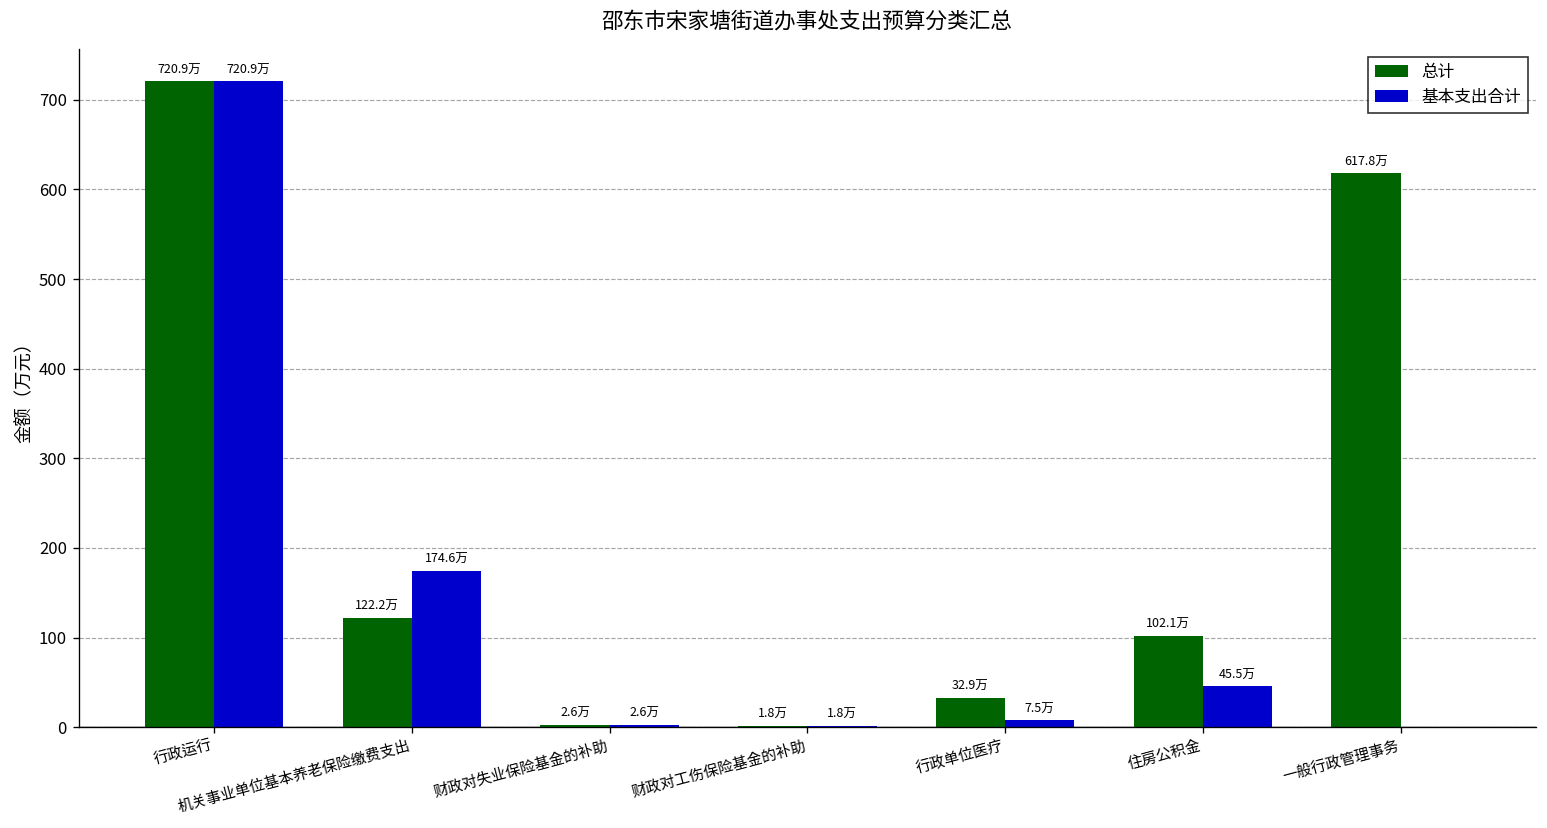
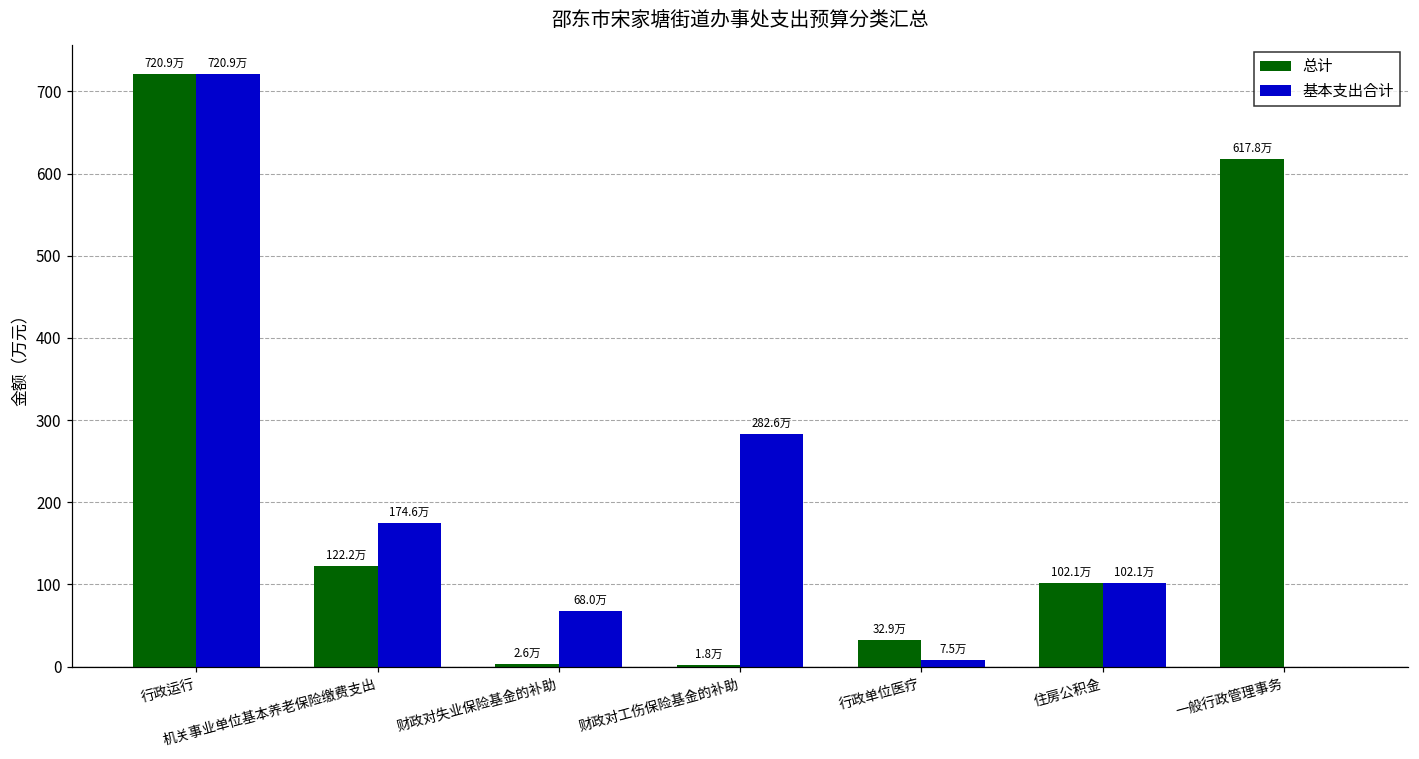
  {
    "总计": {
      "行政运行": "720.9万",
      "机关事业单位基本养老保险缴费支出": "122.2万",
      "财政对失业保险基金的补助": "2.6万",
      "财政对工伤保险基金的补助": "1.8万",
      "行政单位医疗": "32.9万",
      "住房公积金": "102.1万",
      "一般行政管理事务": "617.8万"
    },
    "基本支出合计": {
      "行政运行": "720.9万",
      "机关事业单位基本养老保险缴费支出": "174.6万",
-     "财政对失业保险基金的补助": "2.6万",
-     "财政对工伤保险基金的补助": "1.8万",
+     "财政对失业保险基金的补助": "68.0万",
+     "财政对工伤保险基金的补助": "282.6万",
      "行政单位医疗": "7.5万",
-     "住房公积金": "45.5万"
+     "住房公积金": "102.1万"
    }
  }
